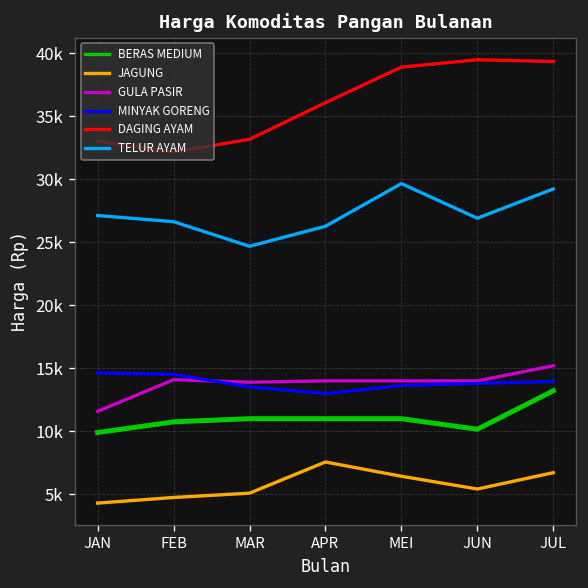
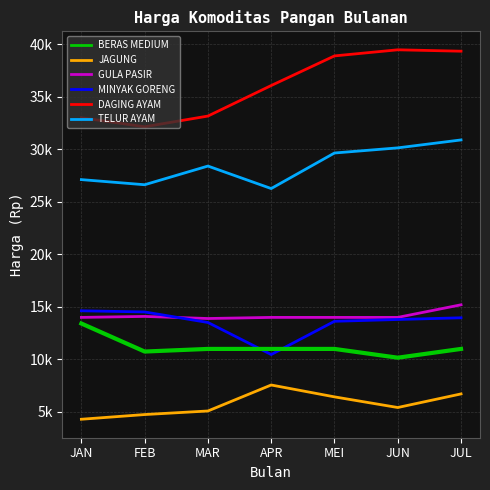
  {
    "BERAS MEDIUM": {
-     "JAN": 9900,
+     "JAN": 13400,
      "FEB": 10800,
      "MAR": 11000,
      "APR": 11000,
      "MEI": 11000,
      "JUN": 10200,
-     "JUL": 13200
+     "JUL": 11000
    },
    "JAGUNG": {
      "JAN": 4300,
      "FEB": 4800,
      "MAR": 5100,
      "APR": 7600,
      "MEI": 6400,
      "JUN": 5400,
      "JUL": 6700
    },
    "GULA PASIR": {
-     "JAN": 11600,
+     "JAN": 14000,
      "FEB": 14100,
      "MAR": 13900,
      "APR": 14000,
      "MEI": 14000,
      "JUL": 15200
    },
    "MINYAK GORENG": {
      "JAN": 14600,
      "FEB": 14500,
      "MAR": 13500,
-     "APR": 13000,
+     "APR": 10500,
      "MEI": 13600,
      "JUL": 14000
    },
    "DAGING AYAM": {
      "MAR": 33200,
      "APR": 36100,
      "MEI": 38900,
      "JUN": 39500,
      "JUL": 39300
    },
    "TELUR AYAM": {
      "JAN": 27100,
      "FEB": 26600,
-     "MAR": 24700,
+     "MAR": 28400,
      "APR": 26300,
      "MEI": 29600,
-     "JUN": 26900,
-     "JUL": 29200
+     "JUN": 30100,
+     "JUL": 30900
    }
  }
